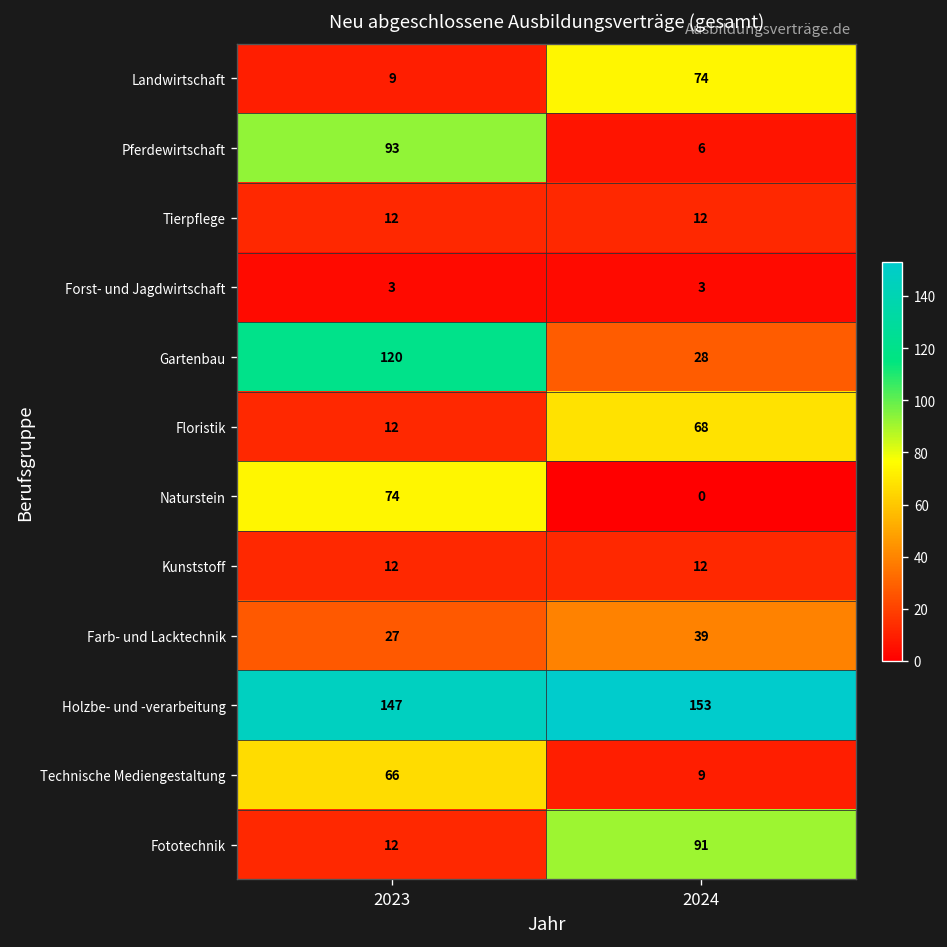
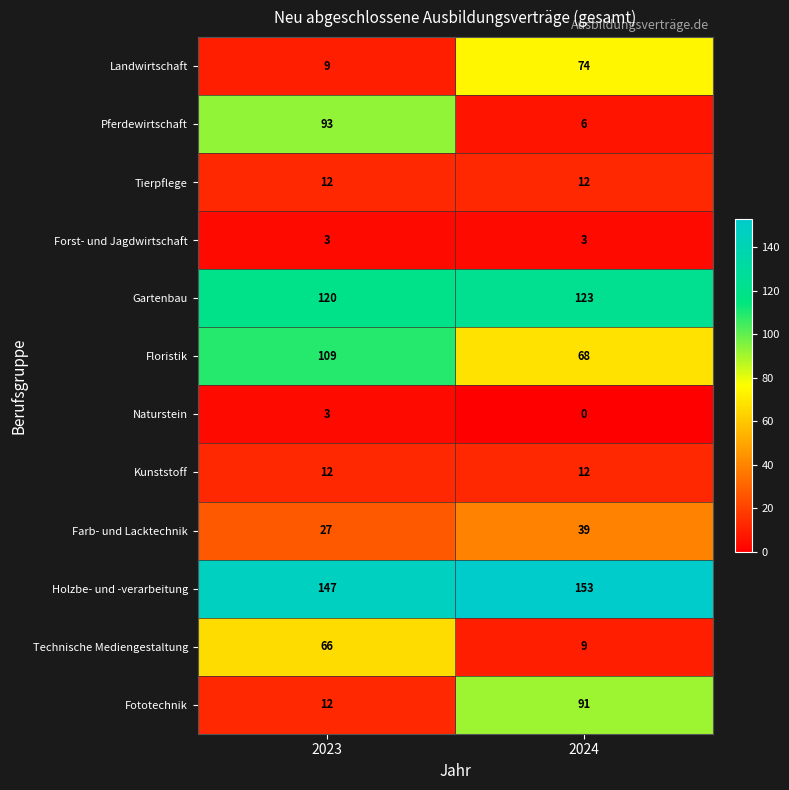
  {
    "Landwirtschaft": {
      "2023": 9,
      "2024": 74
    },
    "Pferdewirtschaft": {
      "2023": 93,
      "2024": 6
    },
    "Tierpflege": {
      "2023": 12,
      "2024": 12
    },
    "Forst- und Jagdwirtschaft": {
      "2023": 3,
      "2024": 3
    },
    "Gartenbau": {
      "2023": 120,
-     "2024": 28
+     "2024": 123
    },
    "Floristik": {
-     "2023": 12,
+     "2023": 109,
      "2024": 68
    },
    "Naturstein": {
-     "2023": 74,
+     "2023": 3,
      "2024": 0
    },
    "Kunststoff": {
      "2023": 12,
      "2024": 12
    },
    "Farb- und Lacktechnik": {
      "2023": 27,
      "2024": 39
    },
    "Holzbe- und -verarbeitung": {
      "2023": 147,
      "2024": 153
    },
    "Technische Mediengestaltung": {
      "2023": 66,
      "2024": 9
    },
    "Fototechnik": {
      "2023": 12,
      "2024": 91
    }
  }
